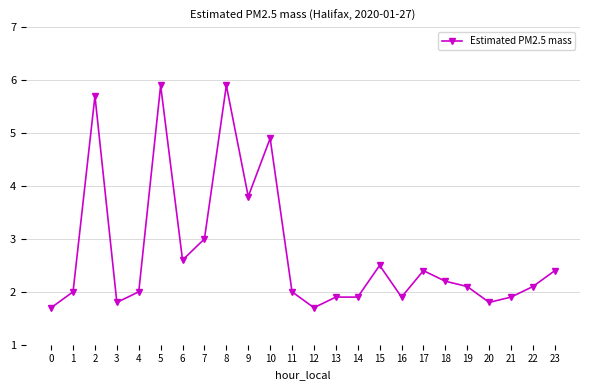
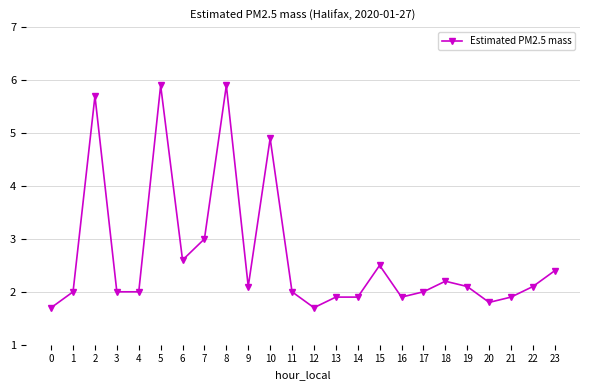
  {
    "0": 1.7,
    "1": 2.0,
    "2": 5.7,
-   "3": 1.8,
+   "3": 2.0,
    "4": 2.0,
    "5": 5.9,
    "6": 2.6,
    "7": 3.0,
    "8": 5.9,
-   "9": 3.8,
+   "9": 2.1,
    "10": 4.9,
    "11": 2.0,
    "12": 1.7,
    "13": 1.9,
    "14": 1.9,
    "15": 2.5,
    "16": 1.9,
-   "17": 2.4,
+   "17": 2.0,
    "18": 2.2,
    "19": 2.1,
    "20": 1.8,
    "21": 1.9,
    "22": 2.1,
    "23": 2.4
  }
